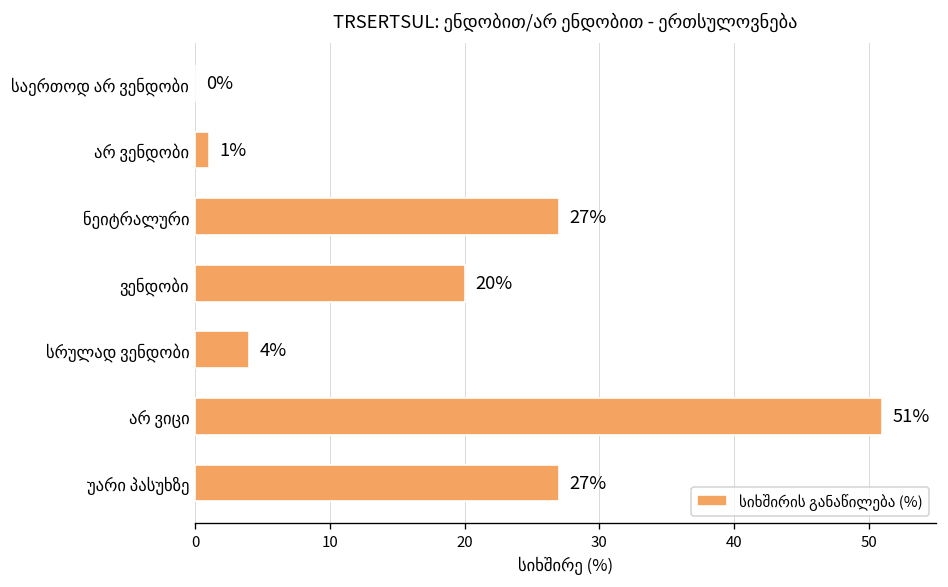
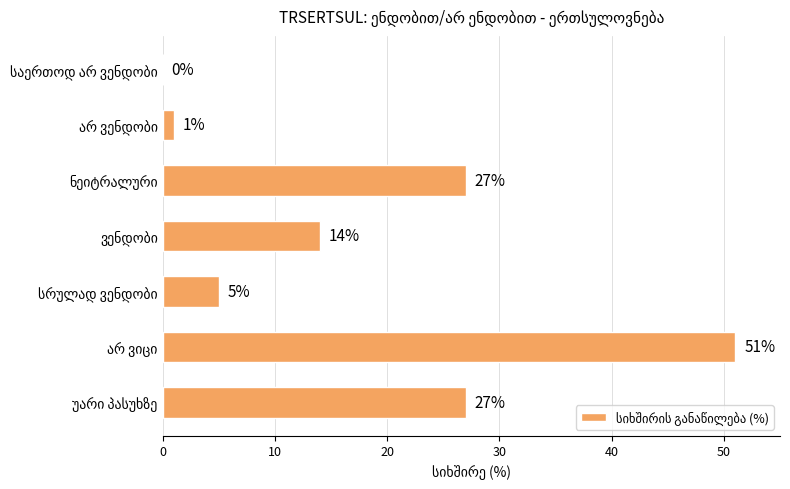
  {
    "საერთოდ არ ვენდობი": "0%",
    "არ ვენდობი": "1%",
    "ნეიტრალური": "27%",
-   "ვენდობი": "20%",
-   "სრულად ვენდობი": "4%",
+   "ვენდობი": "14%",
+   "სრულად ვენდობი": "5%",
    "არ ვიცი": "51%",
    "უარი პასუხზე": "27%"
  }
